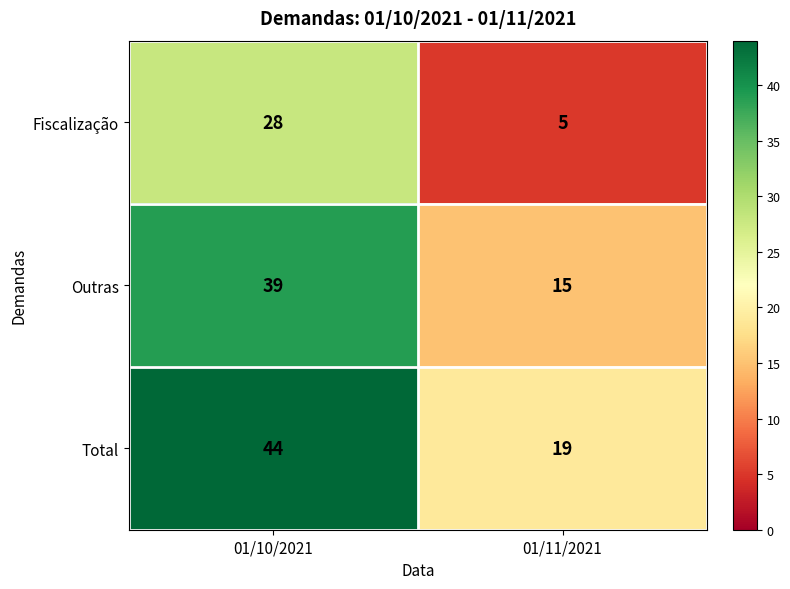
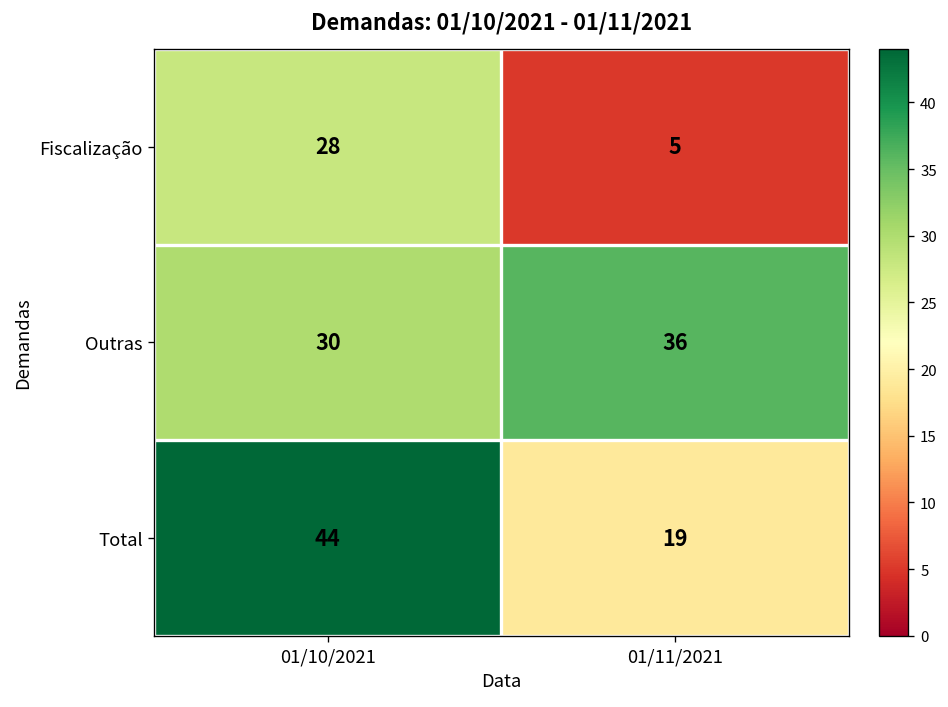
  {
    "Fiscalização": {
      "01/10/2021": 28,
      "01/11/2021": 5
    },
    "Outras": {
-     "01/10/2021": 39,
-     "01/11/2021": 15
+     "01/10/2021": 30,
+     "01/11/2021": 36
    },
    "Total": {
      "01/10/2021": 44,
      "01/11/2021": 19
    }
  }
